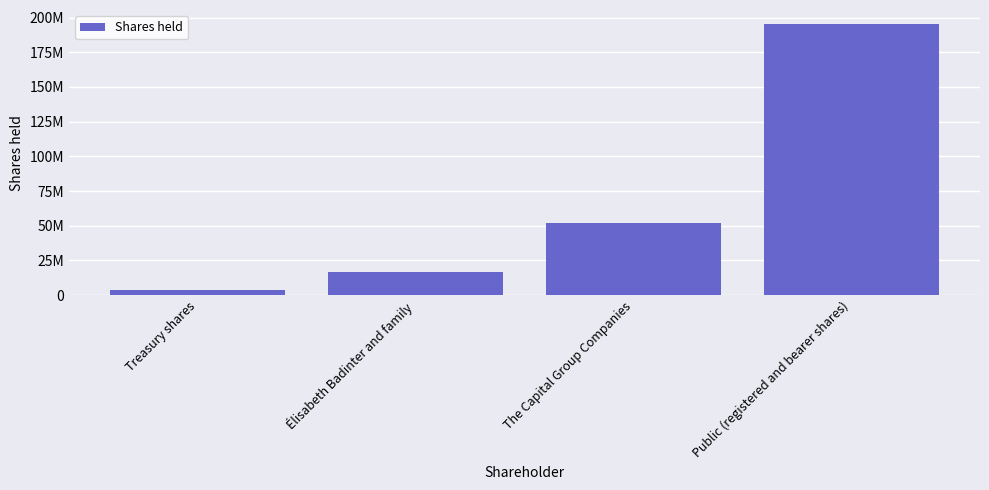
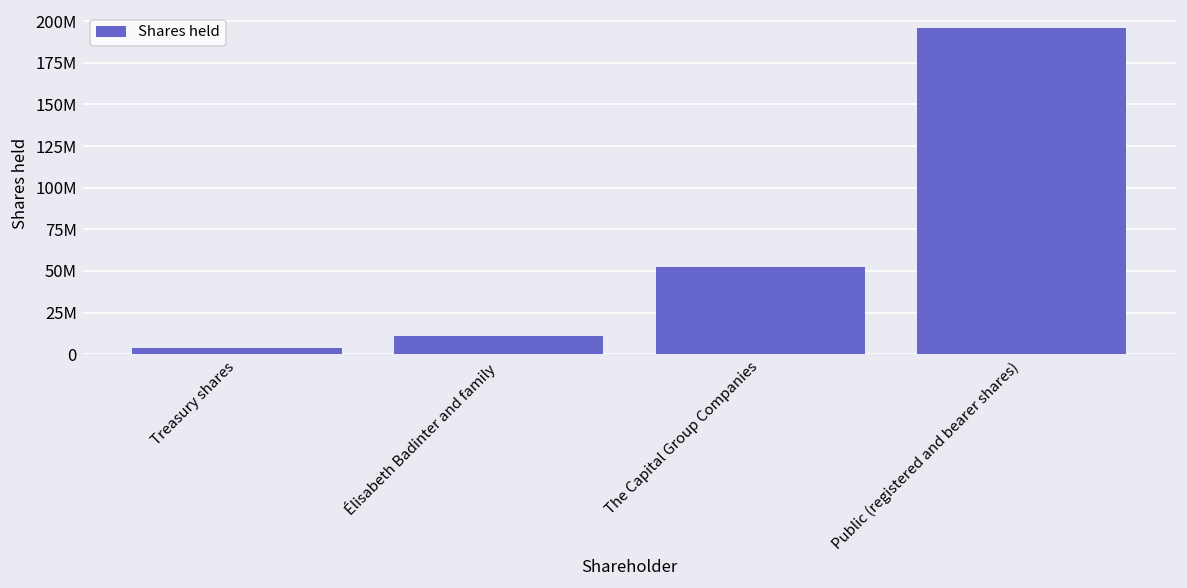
  {
    "Treasury shares": 4000000,
-   "Élisabeth Badinter and family": 17000000,
+   "Élisabeth Badinter and family": 11000000,
    "The Capital Group Companies": 52000000,
    "Public (registered and bearer shares)": 196000000
  }
